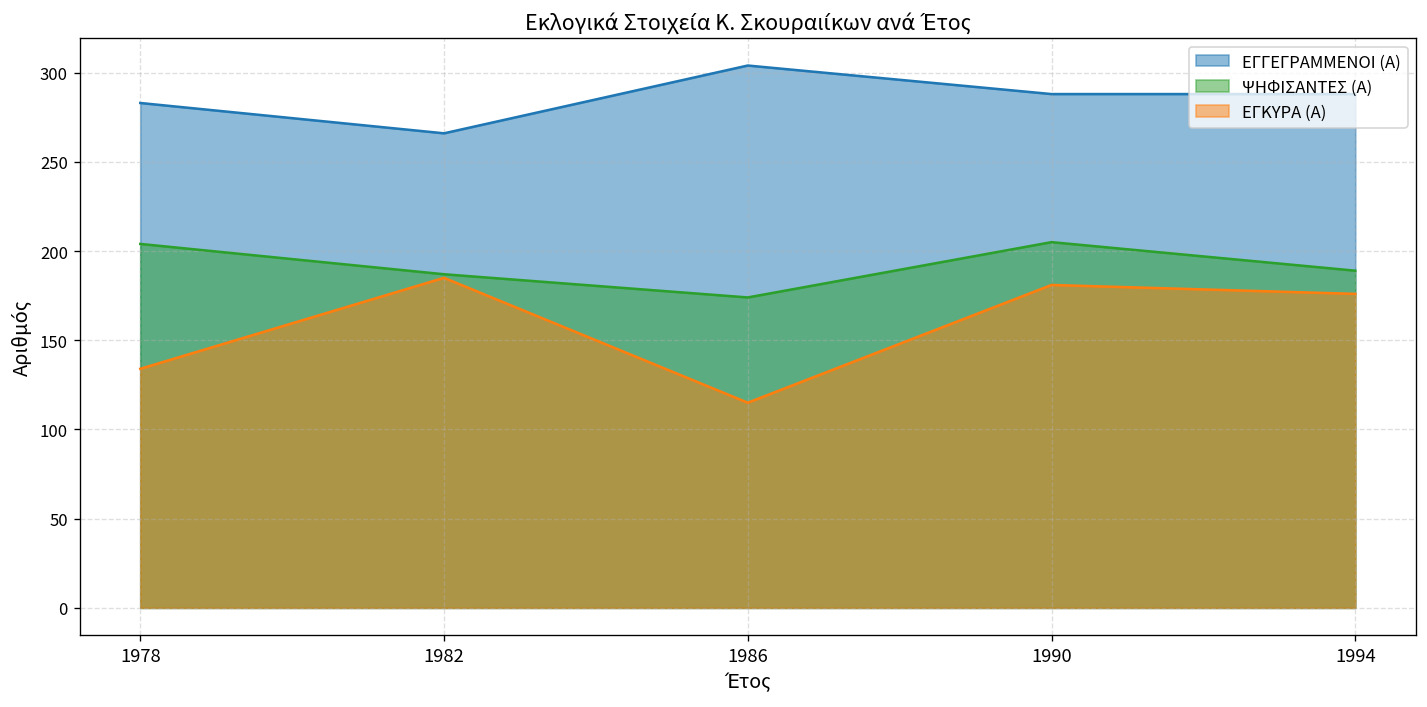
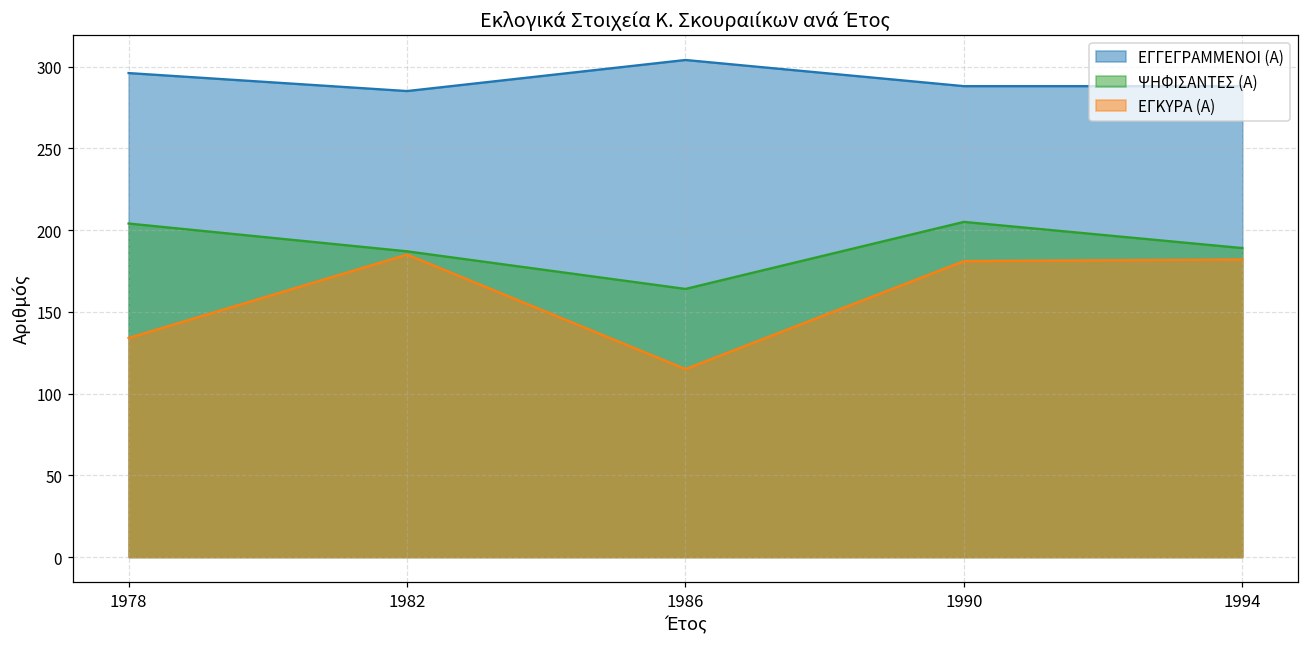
  {
    "ΕΓΓΕΓΡΑΜΜΕΝΟΙ (Α)": {
-     "1978": 283,
-     "1982": 266,
+     "1978": 296,
+     "1982": 285,
      "1986": 304,
      "1990": 288
    },
    "ΨΗΦΙΣΑΝΤΕΣ (Α)": {
      "1978": 204,
      "1982": 187,
-     "1986": 174,
+     "1986": 164,
      "1990": 205,
      "1994": 189
    },
    "ΕΓΚΥΡΑ (Α)": {
      "1978": 134,
      "1982": 185,
      "1986": 115,
      "1990": 181,
-     "1994": 176
+     "1994": 182
    }
  }
